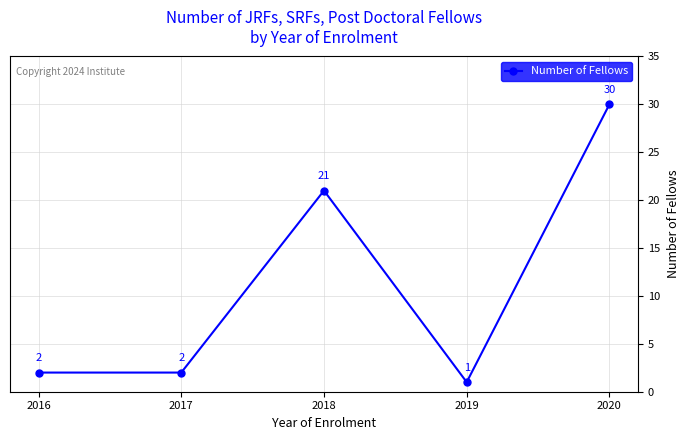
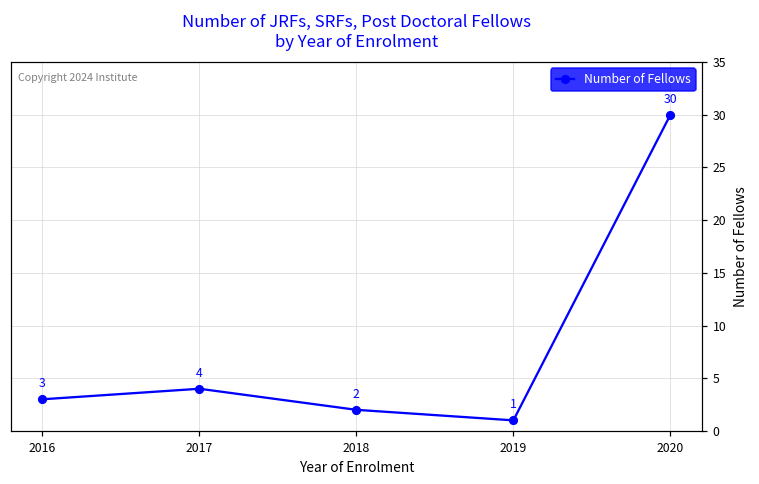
  {
-   "2016": 2,
-   "2017": 2,
-   "2018": 21,
+   "2016": 3,
+   "2017": 4,
+   "2018": 2,
    "2019": 1,
    "2020": 30
  }
